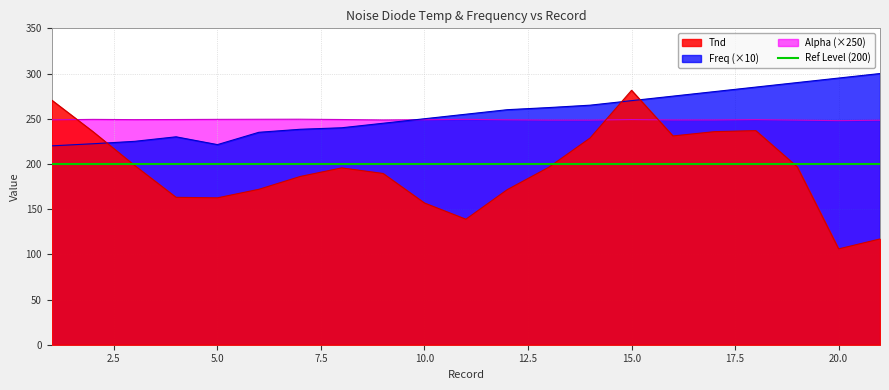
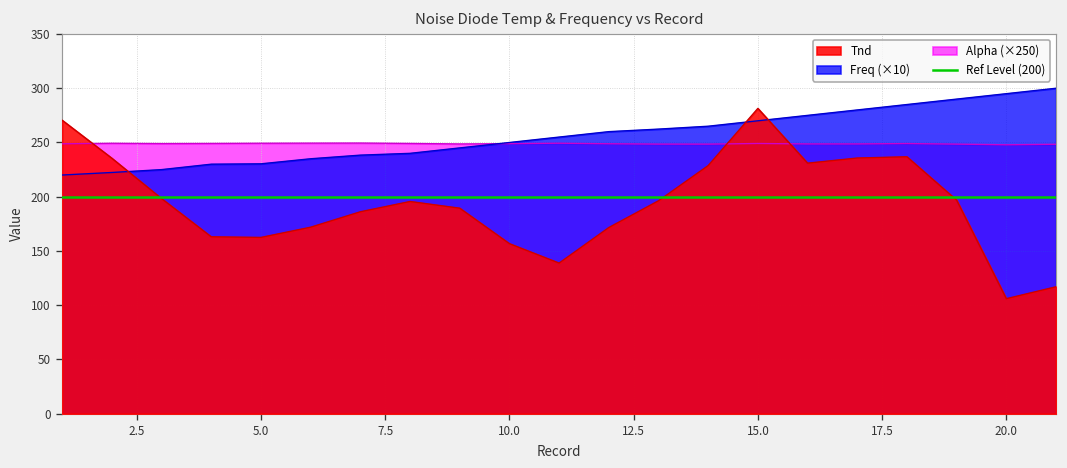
  {
    "Tnd": {
      "5.0": 160,
      "10.0": 160,
      "15.0": 280,
      "20.0": 110
    },
    "Freq (×10)": {
-     "5.0": 220,
+     "5.0": 230,
      "15.0": 270,
      "20.0": 300
    },
    "Alpha (×250)": {
      "5.0": 250,
      "15.0": 250,
      "20.0": 250
    },
    "Ref Level (200)": {
      "5.0": 200,
      "10.0": 200,
      "15.0": 200,
      "20.0": 200
    }
  }
